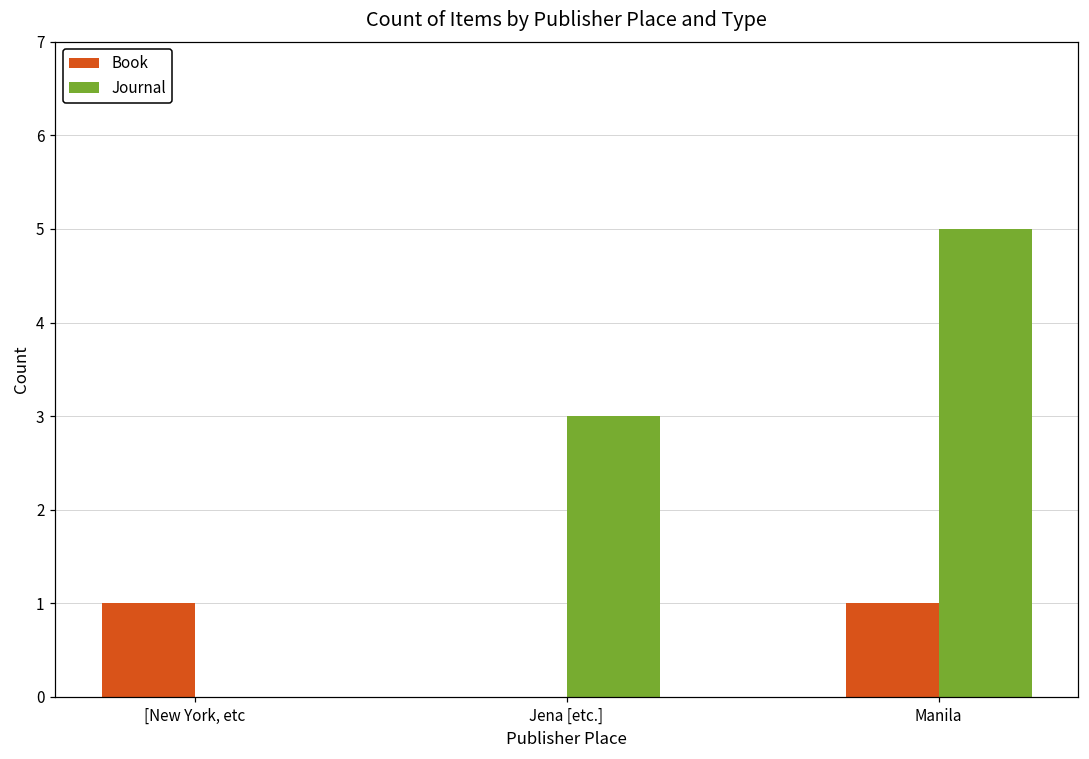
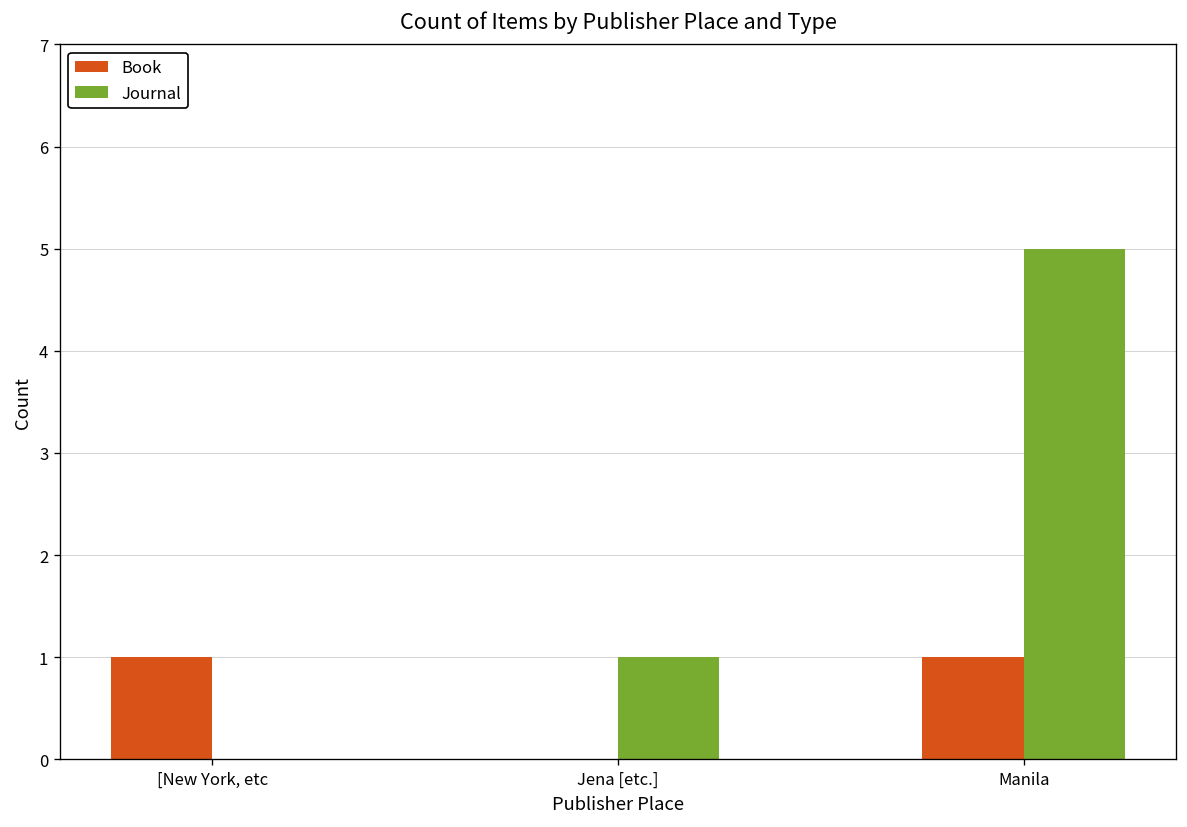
  {
    "Book": {
      "[New York, etc": 1,
      "Jena [etc.]": 0,
      "Manila": 1
    },
    "Journal": {
      "[New York, etc": 0,
-     "Jena [etc.]": 3,
+     "Jena [etc.]": 1,
      "Manila": 5
    }
  }
